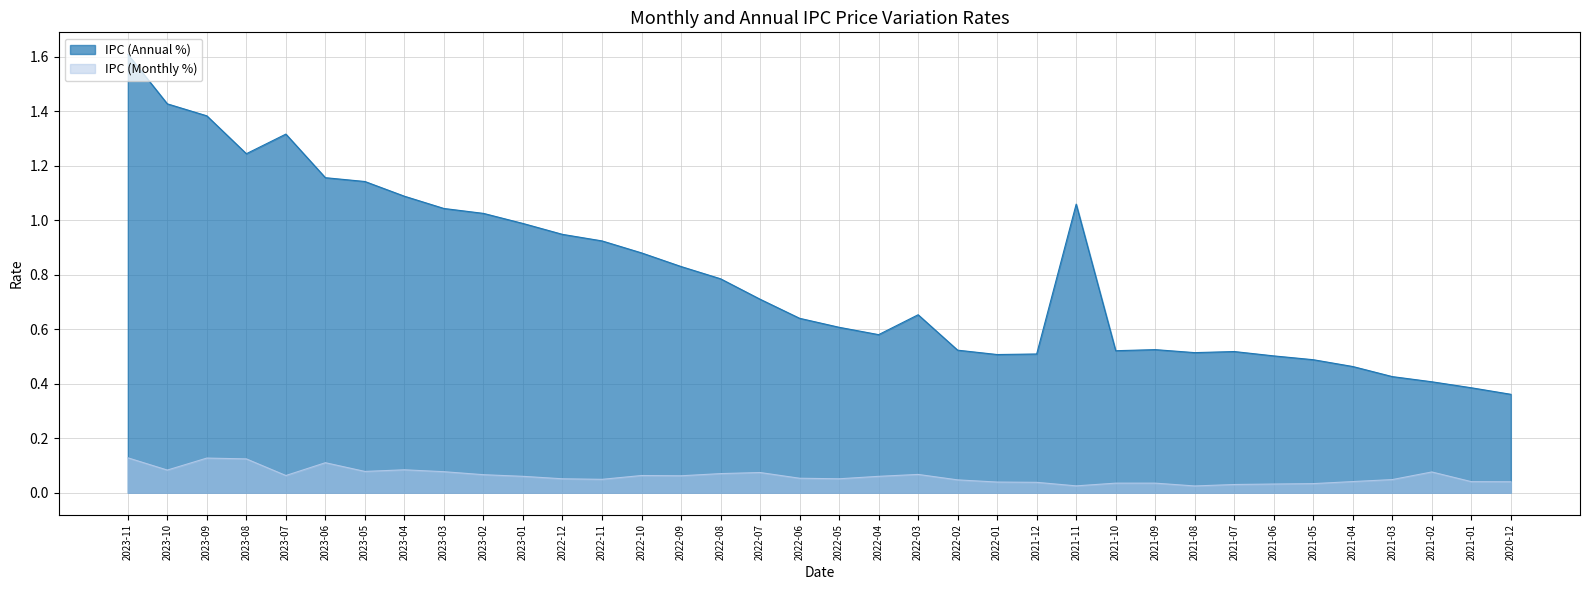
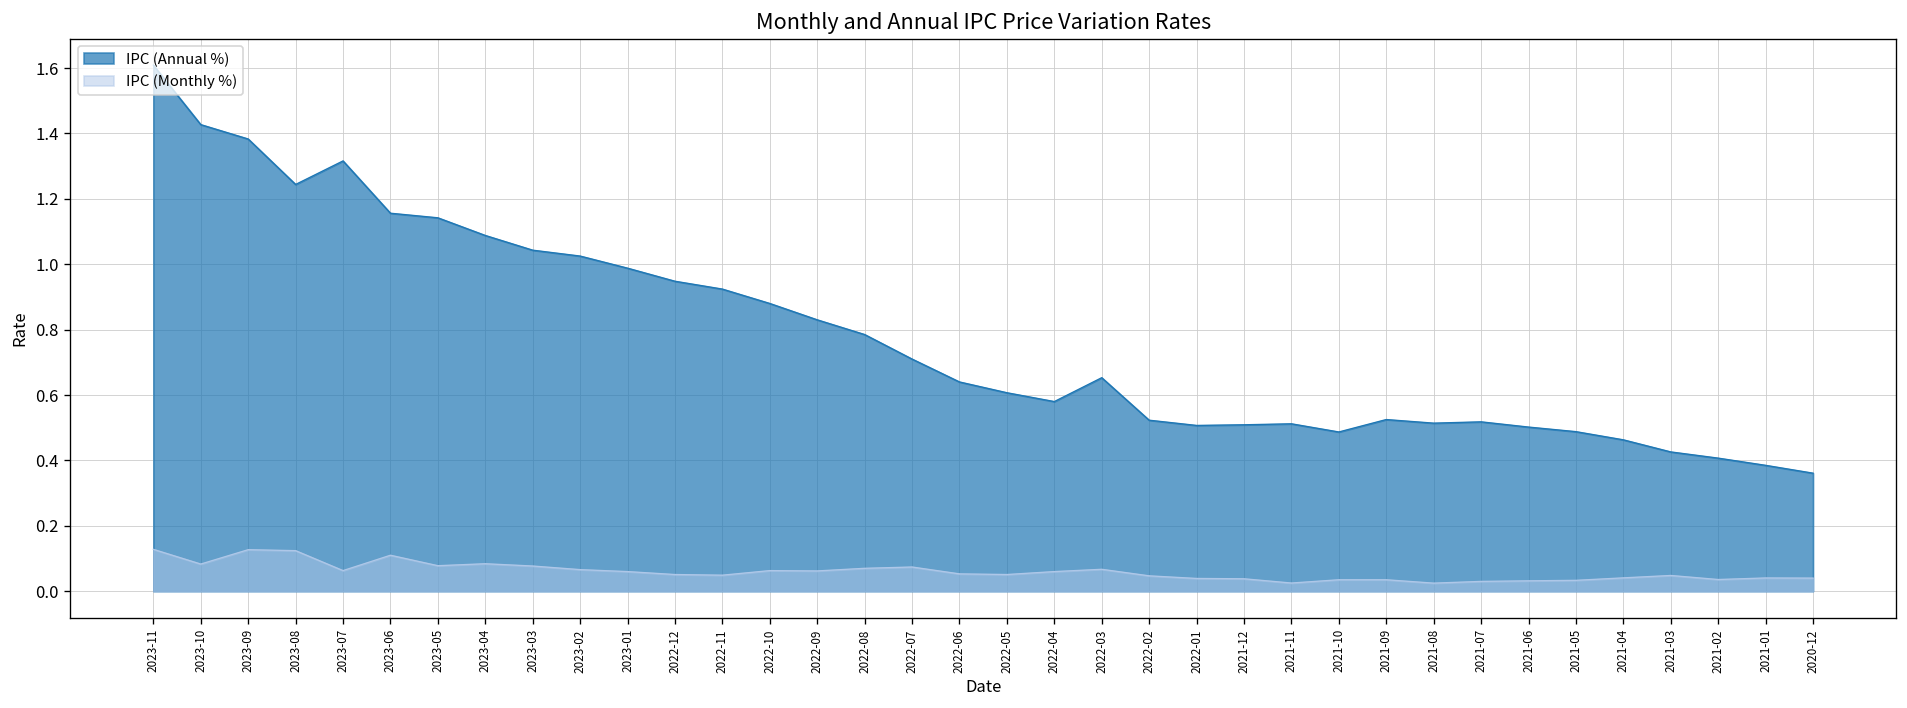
  {
    "IPC (Annual %)": {
      "2023-10": 1.43,
      "2023-09": 1.38,
      "2023-08": 1.24,
      "2023-07": 1.32,
      "2023-06": 1.16,
      "2023-05": 1.14,
      "2023-04": 1.09,
      "2023-03": 1.04,
      "2023-02": 1.03,
      "2023-01": 0.99,
      "2022-12": 0.95,
      "2022-11": 0.92,
      "2022-10": 0.88,
      "2022-09": 0.83,
      "2022-08": 0.79,
      "2022-07": 0.71,
      "2022-06": 0.64,
      "2022-05": 0.61,
      "2022-04": 0.58,
      "2022-03": 0.65,
      "2022-02": 0.52,
      "2022-01": 0.51,
      "2021-12": 0.51,
-     "2021-11": 1.06,
-     "2021-10": 0.52,
+     "2021-11": 0.51,
+     "2021-10": 0.49,
      "2021-09": 0.53,
      "2021-08": 0.51,
      "2021-07": 0.52,
      "2021-06": 0.50,
      "2021-05": 0.49,
      "2021-04": 0.46,
      "2021-03": 0.43,
      "2021-02": 0.41,
      "2021-01": 0.39,
      "2020-12": 0.36
    },
    "IPC (Monthly %)": {
      "2023-11": 0.13,
      "2023-10": 0.08,
      "2023-09": 0.13,
      "2023-08": 0.12,
      "2023-07": 0.06,
      "2023-06": 0.11,
      "2023-05": 0.08,
      "2023-04": 0.08,
      "2023-03": 0.08,
      "2023-02": 0.07,
      "2023-01": 0.06,
      "2022-12": 0.05,
      "2022-11": 0.05,
      "2022-10": 0.06,
      "2022-09": 0.06,
      "2022-08": 0.07,
      "2022-07": 0.07,
      "2022-06": 0.05,
      "2022-05": 0.05,
      "2022-04": 0.06,
      "2022-03": 0.07,
      "2022-02": 0.05,
      "2022-01": 0.04,
      "2021-12": 0.04,
      "2021-11": 0.03,
      "2021-10": 0.04,
      "2021-09": 0.04,
      "2021-08": 0.02,
      "2021-07": 0.03,
      "2021-06": 0.03,
      "2021-05": 0.03,
      "2021-04": 0.04,
      "2021-03": 0.05,
-     "2021-02": 0.08,
+     "2021-02": 0.04,
      "2021-01": 0.04,
      "2020-12": 0.04
    }
  }
